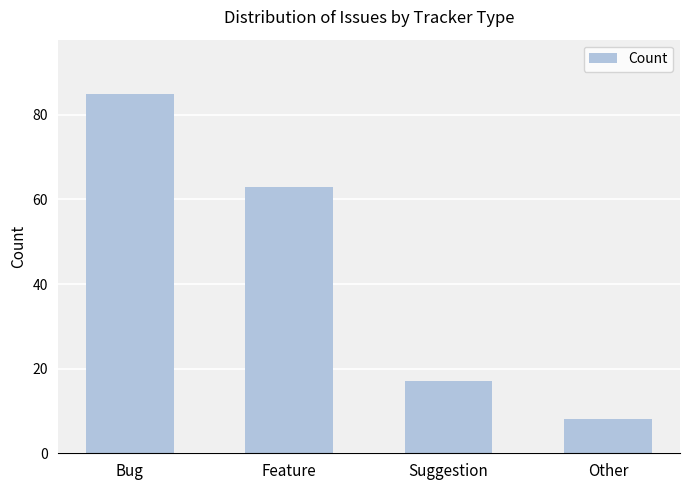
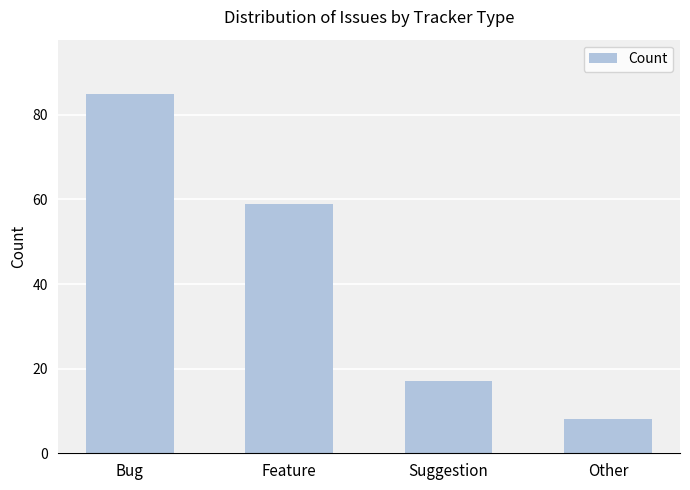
  {
    "Bug": 85,
-   "Feature": 63,
+   "Feature": 59,
    "Suggestion": 17,
    "Other": 8
  }
